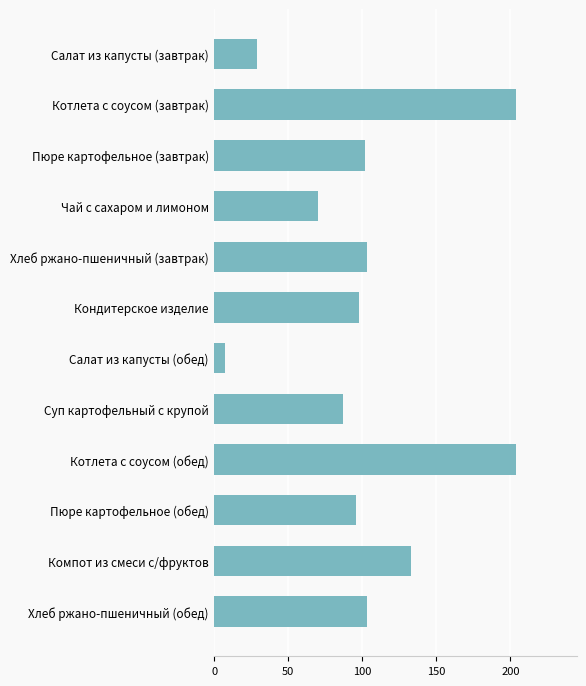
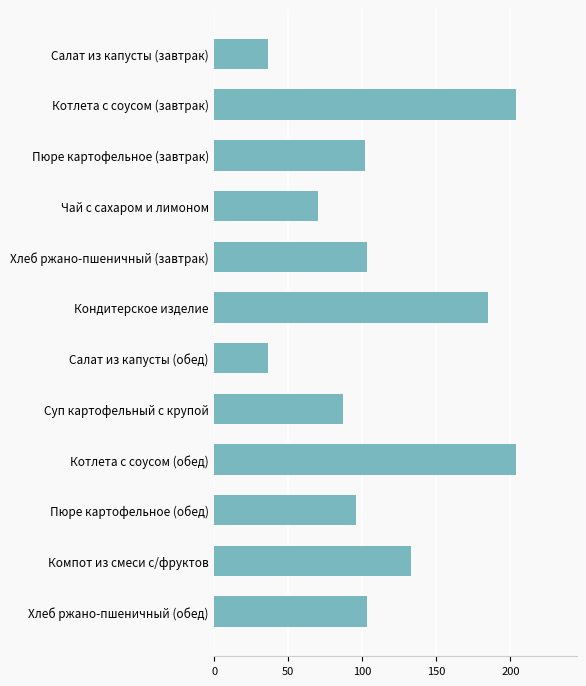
  {
-   "Салат из капусты (завтрак)": 29,
+   "Салат из капусты (завтрак)": 36,
    "Котлета с соусом (завтрак)": 204,
    "Пюре картофельное (завтрак)": 102,
    "Чай с сахаром и лимоном": 70,
    "Хлеб ржано-пшеничный (завтрак)": 103,
-   "Кондитерское изделие": 98,
-   "Салат из капусты (обед)": 7,
+   "Кондитерское изделие": 185,
+   "Салат из капусты (обед)": 36,
    "Суп картофельный с крупой": 87,
    "Котлета с соусом (обед)": 204,
    "Пюре картофельное (обед)": 96,
    "Компот из смеси с/фруктов": 133,
    "Хлеб ржано-пшеничный (обед)": 103
  }
